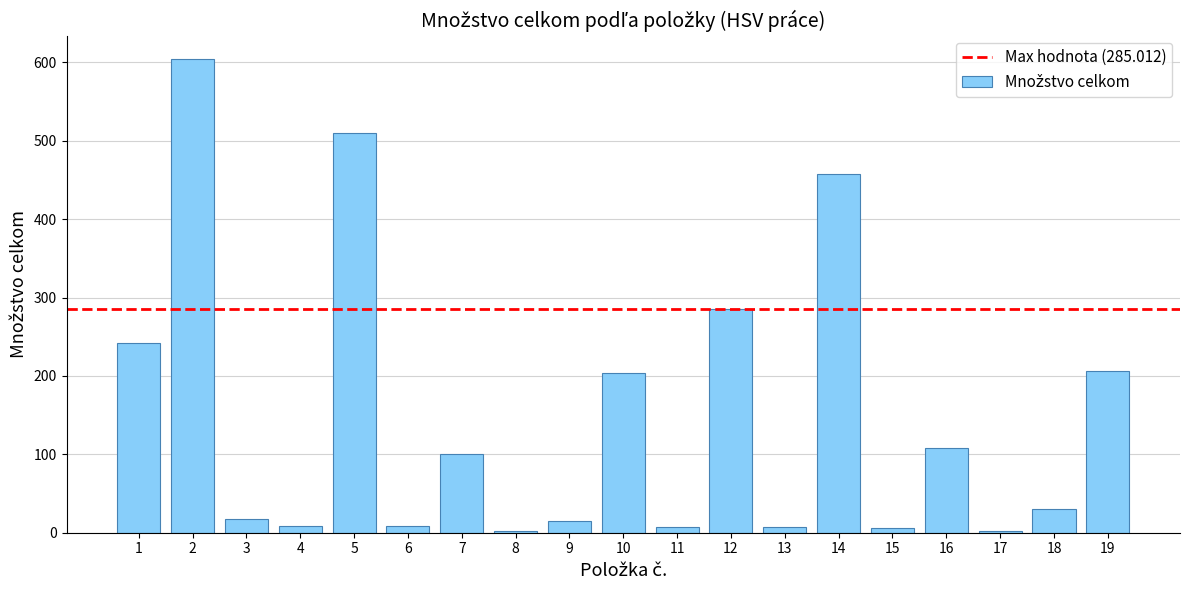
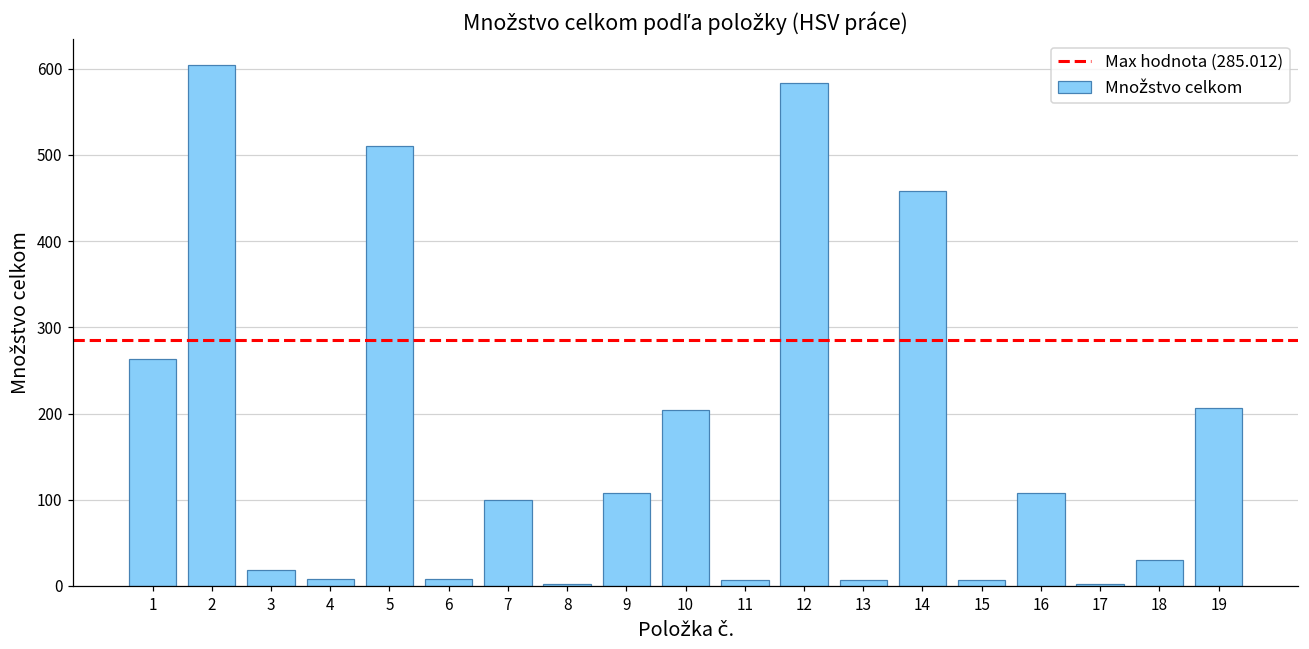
  {
-   "1": 240,
+   "1": 260,
    "2": 600,
    "3": 20,
    "4": 10,
    "5": 510,
    "6": 10,
    "7": 100,
-   "9": 20,
+   "9": 110,
    "10": 200,
    "11": 10,
-   "12": 290,
+   "12": 580,
    "13": 10,
    "14": 460,
    "15": 10,
    "16": 110,
    "18": 30,
    "19": 210
  }
